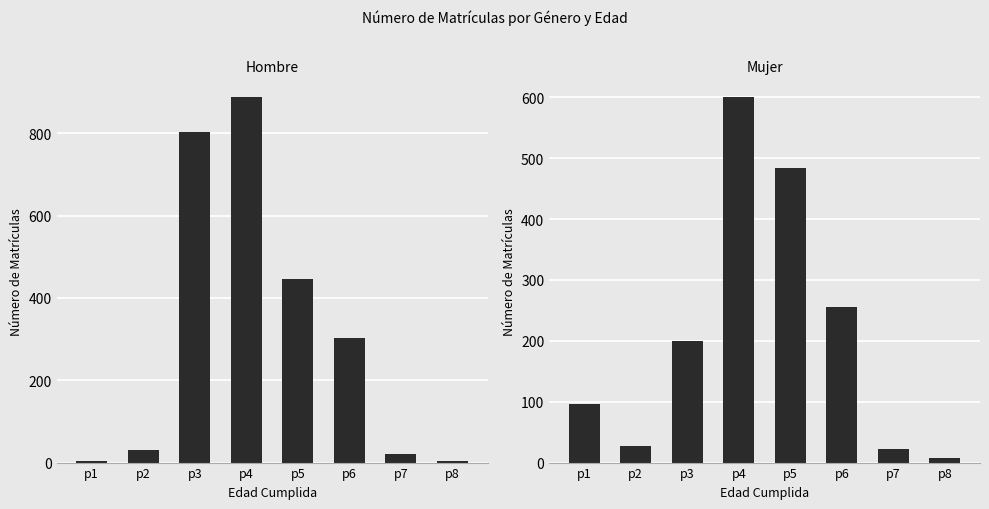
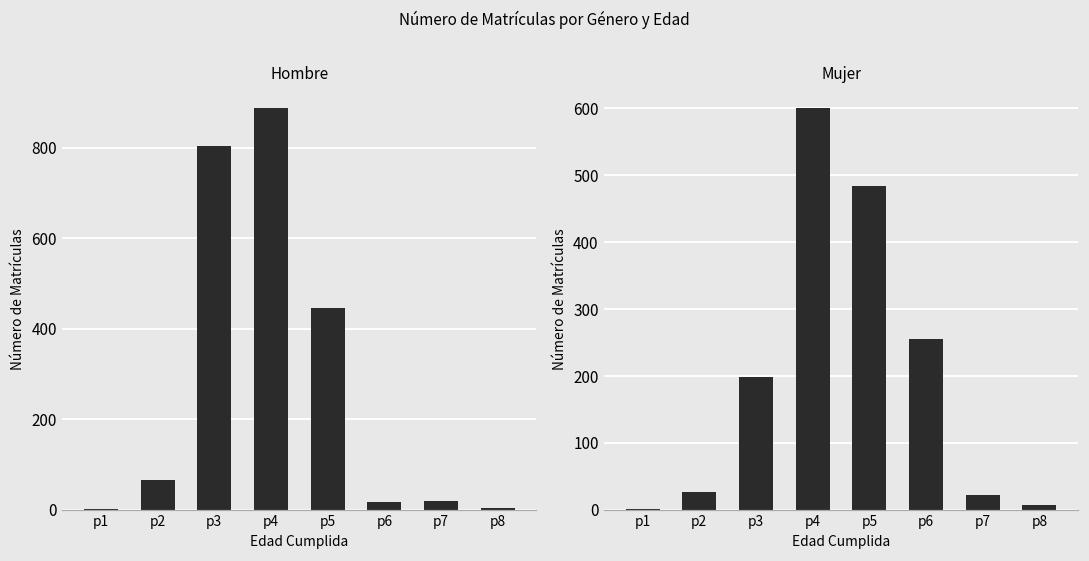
  {
    "Hombre": {
-     "p2": 30,
+     "p2": 70,
      "p3": 800,
      "p4": 890,
      "p5": 450,
-     "p6": 300,
+     "p6": 20,
      "p7": 20
    },
    "Mujer": {
-     "p1": 100,
+     "p1": 0,
      "p2": 30,
      "p3": 200,
      "p4": 600,
      "p5": 480,
      "p6": 260,
      "p7": 20,
      "p8": 10
    }
  }
